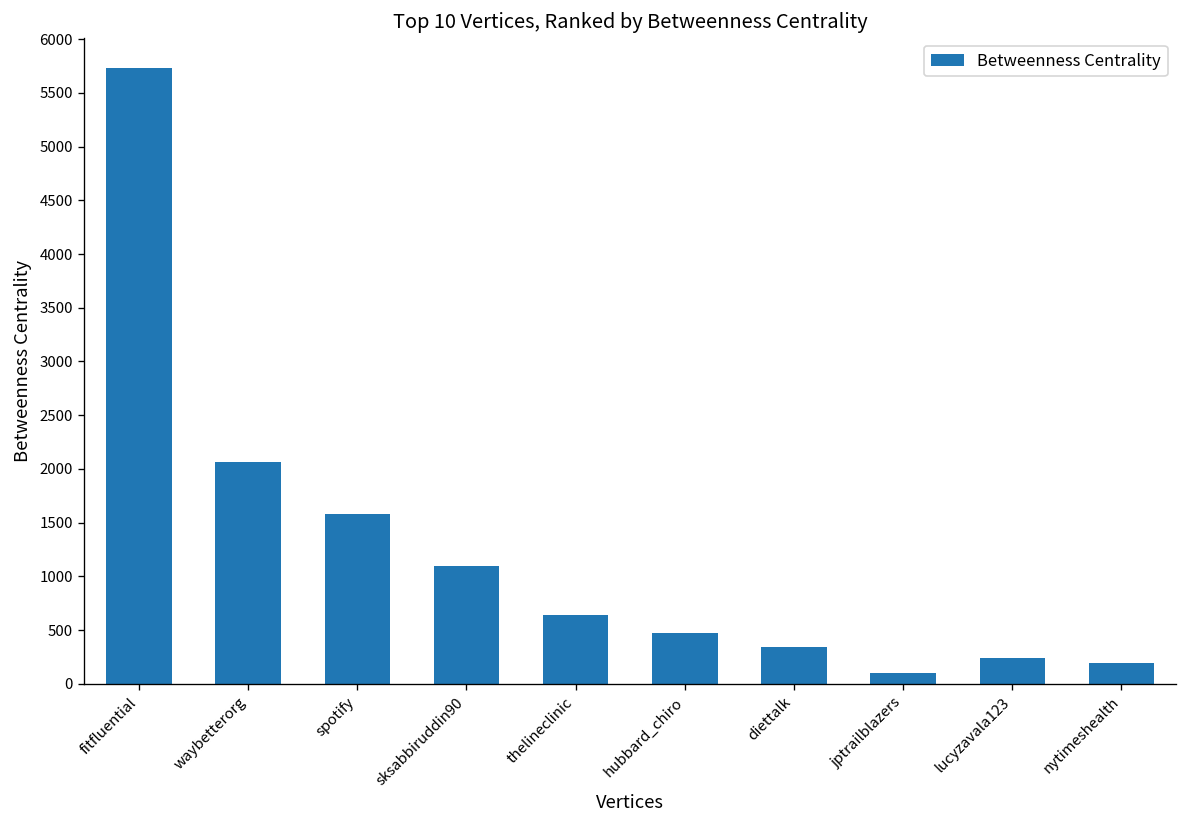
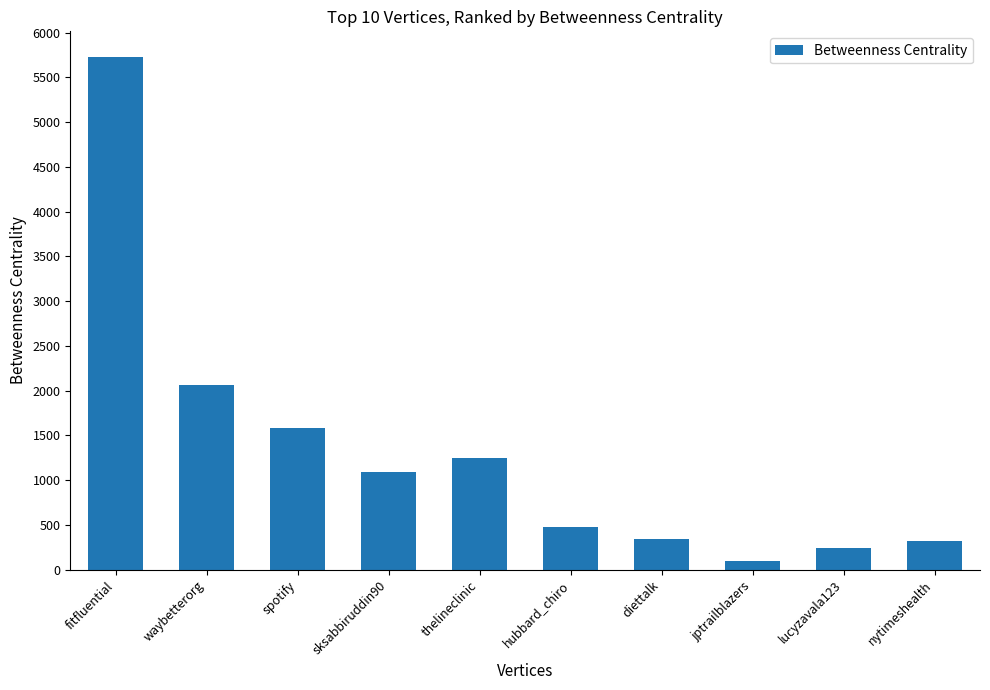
  {
    "fitfluential": 5700,
    "waybetterorg": 2100,
    "spotify": 1600,
    "sksabbiruddin90": 1100,
-   "thelineclinic": 600,
+   "thelineclinic": 1200,
    "hubbard_chiro": 500,
    "diettalk": 300,
    "jptrailblazers": 100,
    "lucyzavala123": 200,
-   "nytimeshealth": 200
+   "nytimeshealth": 300
  }
